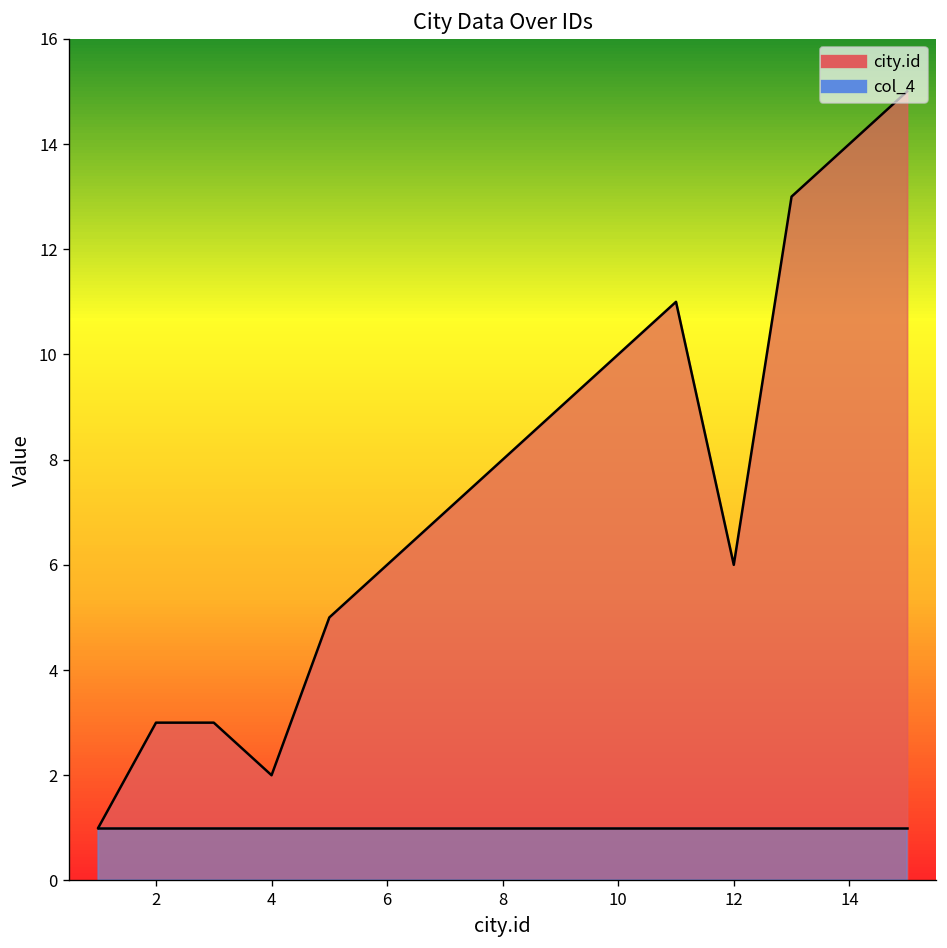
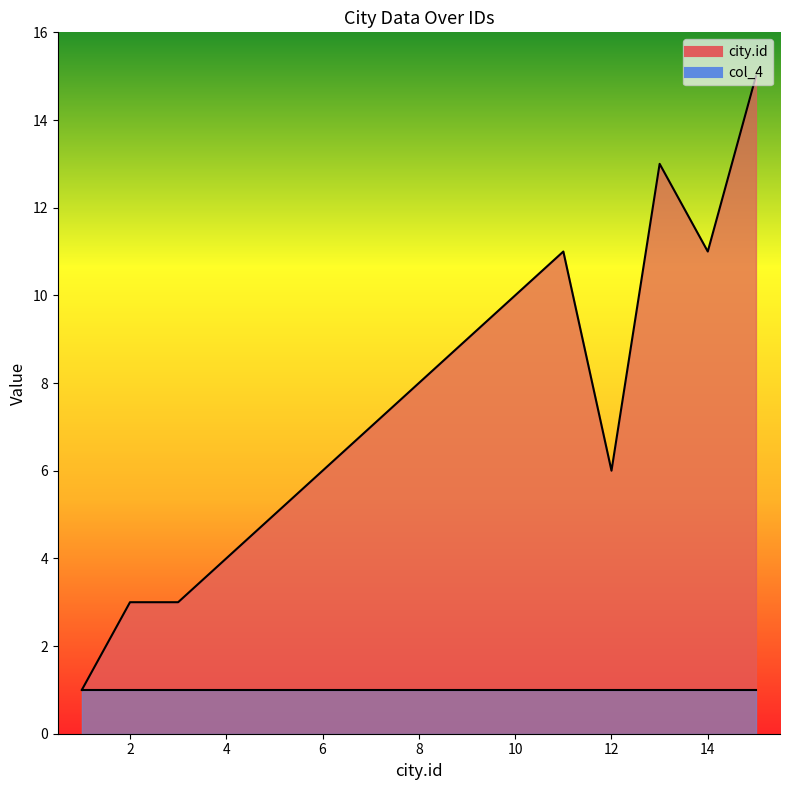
  {
    "city.id": {
      "2": 3,
-     "4": 2,
+     "4": 4,
      "6": 6,
      "8": 8,
      "10": 10,
      "12": 6,
-     "14": 14
+     "14": 11
    },
    "col_4": {
      "2": 1,
      "4": 1,
      "6": 1,
      "8": 1,
      "10": 1,
      "12": 1,
      "14": 1
    }
  }
